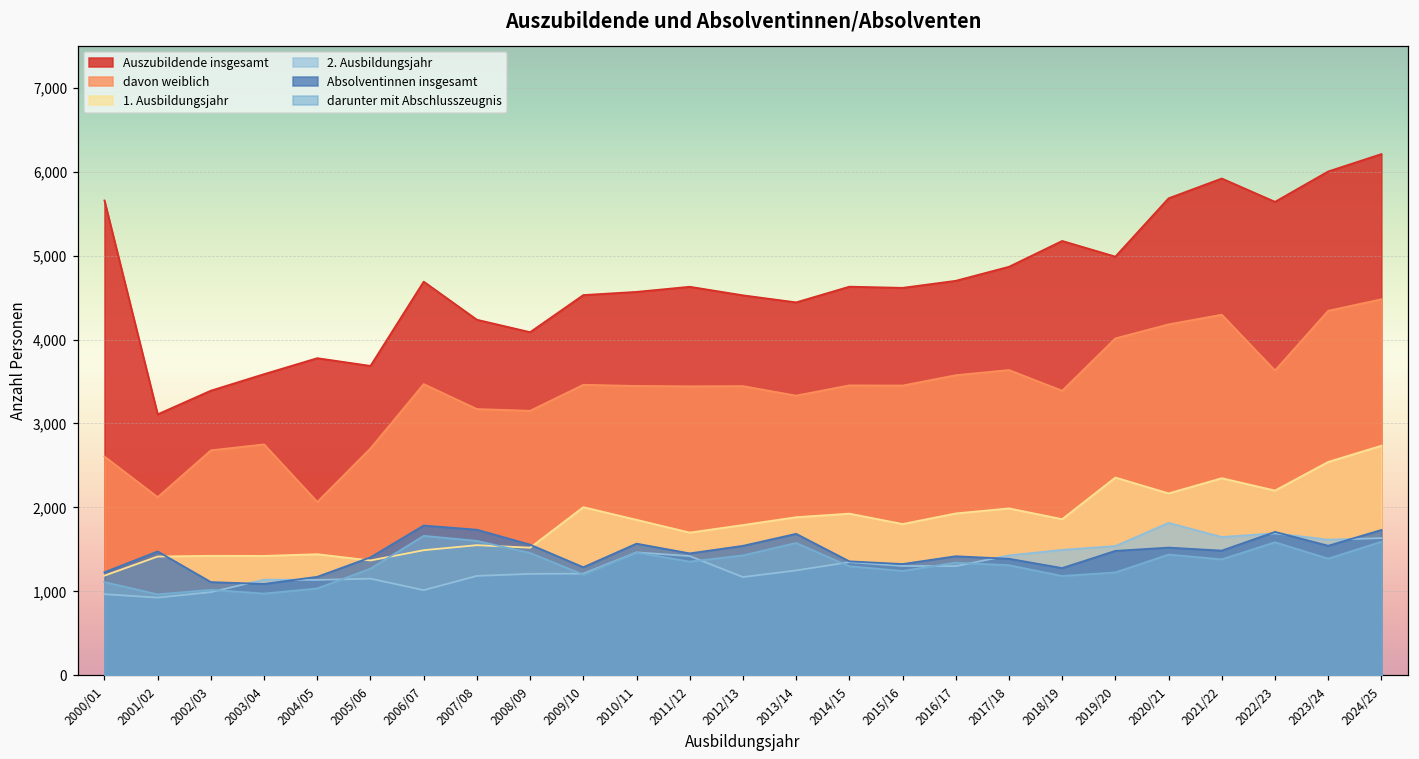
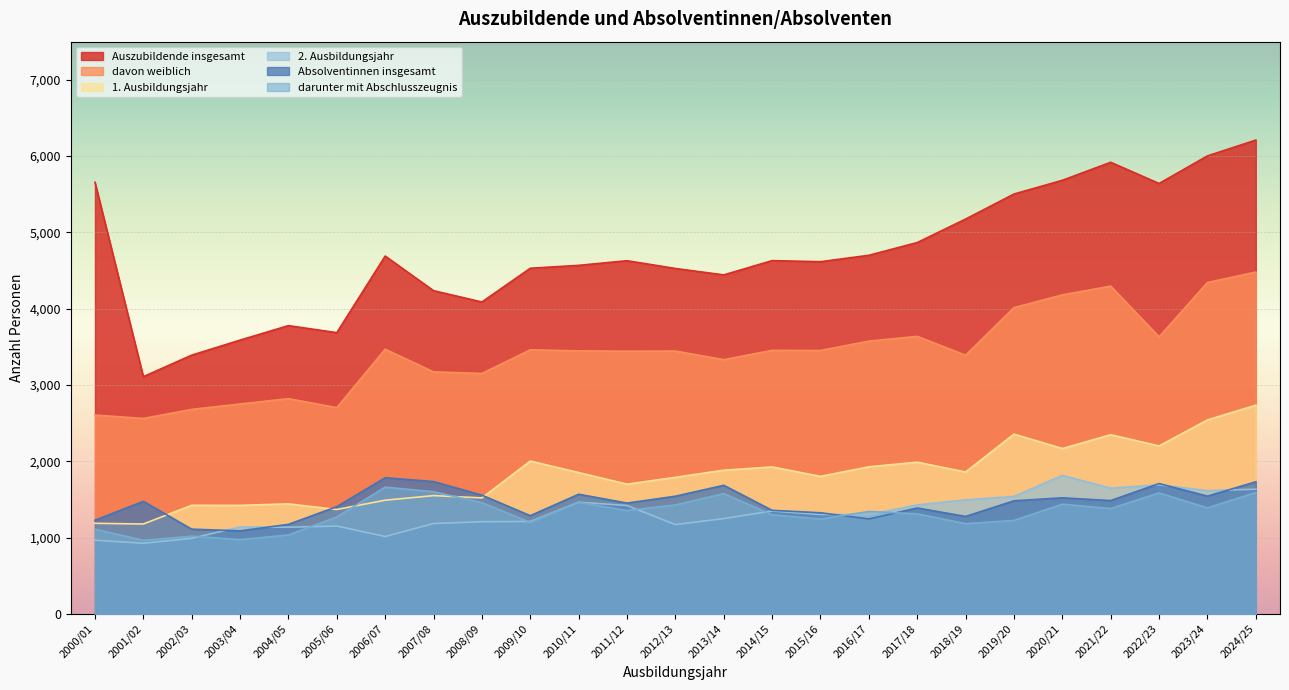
  {
    "Auszubildende insgesamt": {
      "2000/01": "5,700",
      "2001/02": "3,100",
      "2002/03": "3,400",
      "2003/04": "3,600",
      "2004/05": "3,800",
      "2005/06": "3,700",
      "2006/07": "4,700",
      "2007/08": "4,200",
      "2008/09": "4,100",
      "2009/10": "4,500",
      "2010/11": "4,600",
      "2011/12": "4,600",
      "2012/13": "4,500",
      "2013/14": "4,400",
      "2014/15": "4,600",
      "2015/16": "4,600",
      "2016/17": "4,700",
      "2017/18": "4,900",
      "2018/19": "5,200",
-     "2019/20": "5,000",
+     "2019/20": "5,500",
      "2020/21": "5,700",
      "2021/22": "5,900",
      "2022/23": "5,600",
      "2023/24": "6,000",
      "2024/25": "6,200"
    },
    "davon weiblich": {
      "2000/01": "2,600",
-     "2001/02": "2,100",
+     "2001/02": "2,600",
      "2002/03": "2,700",
      "2003/04": "2,800",
-     "2004/05": "2,100",
+     "2004/05": "2,800",
      "2005/06": "2,700",
      "2006/07": "3,500",
      "2007/08": "3,200",
      "2008/09": "3,200",
      "2009/10": "3,500",
      "2010/11": "3,400",
      "2011/12": "3,400",
      "2012/13": "3,400",
      "2013/14": "3,300",
      "2014/15": "3,500",
      "2015/16": "3,500",
      "2016/17": "3,600",
      "2017/18": "3,600",
      "2018/19": "3,400",
      "2019/20": "4,000",
      "2020/21": "4,200",
      "2021/22": "4,300",
      "2022/23": "3,600",
      "2023/24": "4,300",
      "2024/25": "4,500"
    },
    "1. Ausbildungsjahr": {
      "2000/01": "1,200",
-     "2001/02": "1,400",
+     "2001/02": "1,200",
      "2002/03": "1,400",
      "2003/04": "1,400",
      "2004/05": "1,400",
      "2005/06": "1,400",
      "2006/07": "1,500",
      "2007/08": "1,600",
      "2008/09": "1,500",
      "2009/10": "2,000",
      "2010/11": "1,900",
      "2011/12": "1,700",
      "2012/13": "1,800",
      "2013/14": "1,900",
      "2014/15": "1,900",
      "2015/16": "1,800",
      "2016/17": "1,900",
      "2017/18": "2,000",
      "2018/19": "1,900",
      "2019/20": "2,400",
      "2020/21": "2,200",
      "2021/22": "2,300",
      "2022/23": "2,200",
      "2023/24": "2,500",
      "2024/25": "2,700"
    },
    "Absolventinnen insgesamt": {
      "2000/01": "1,200",
      "2001/02": "1,500",
      "2002/03": "1,100",
      "2003/04": "1,100",
      "2004/05": "1,200",
      "2005/06": "1,400",
      "2006/07": "1,800",
      "2007/08": "1,700",
      "2008/09": "1,600",
      "2009/10": "1,300",
      "2010/11": "1,600",
      "2012/13": "1,500",
      "2013/14": "1,700",
-     "2016/17": "1,400",
+     "2016/17": "1,200",
      "2017/18": "1,400",
      "2018/19": "1,300",
      "2019/20": "1,500",
      "2020/21": "1,500",
      "2021/22": "1,500",
      "2023/24": "1,500",
      "2024/25": "1,700"
    }
  }
